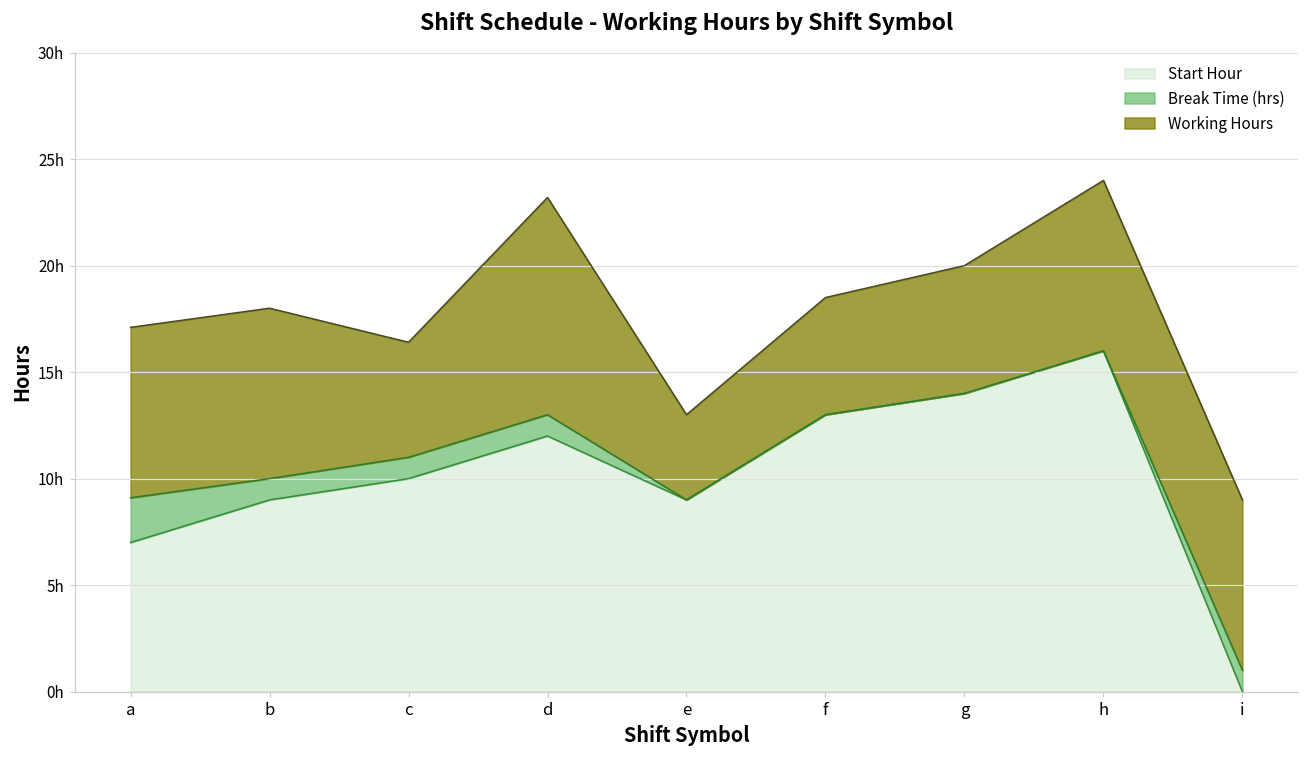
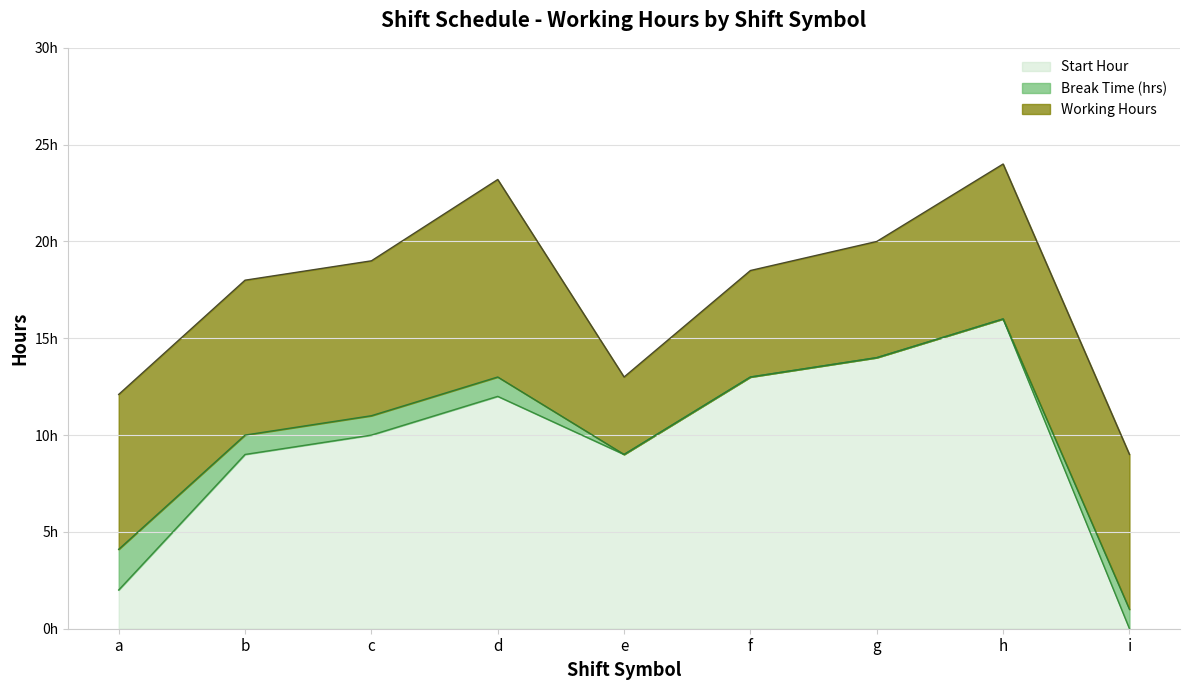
  {
    "Start Hour": {
-     "a": "7h",
+     "a": "2h",
      "b": "9h",
      "c": "10h",
      "d": "12h",
      "i": "0h"
    },
    "Break Time (hrs)": {
      "a": "2.1h",
      "b": "1.0h",
      "c": "1.0h",
      "d": "1.0h",
      "i": "1.0h"
    },
    "Working Hours": {
      "a": "8.0h",
      "b": "8.0h",
-     "c": "5.4h",
+     "c": "8.0h",
      "d": "10.2h",
      "e": "4.0h",
      "f": "5.5h",
      "g": "6.0h",
      "h": "8.0h",
      "i": "8.0h"
    }
  }
